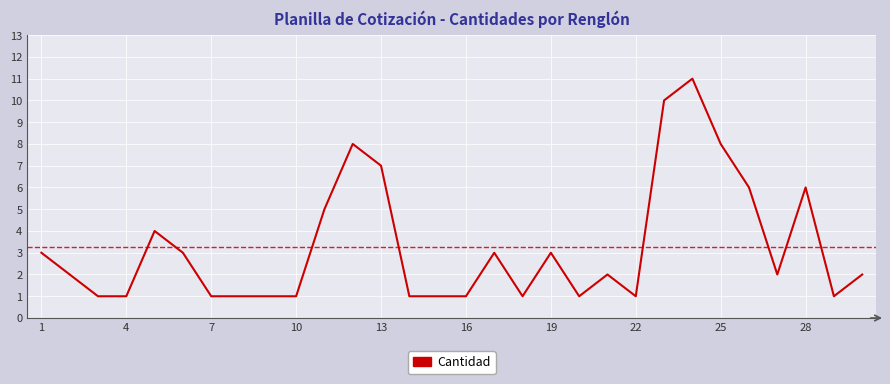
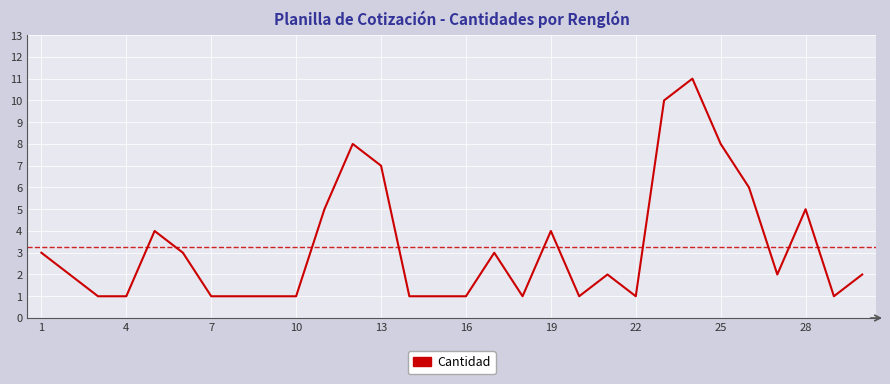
  {
    "1": 3,
    "4": 1,
    "7": 1,
    "10": 1,
    "13": 7,
    "16": 1,
-   "19": 3,
+   "19": 4,
    "22": 1,
    "25": 8,
-   "28": 6
+   "28": 5
  }
